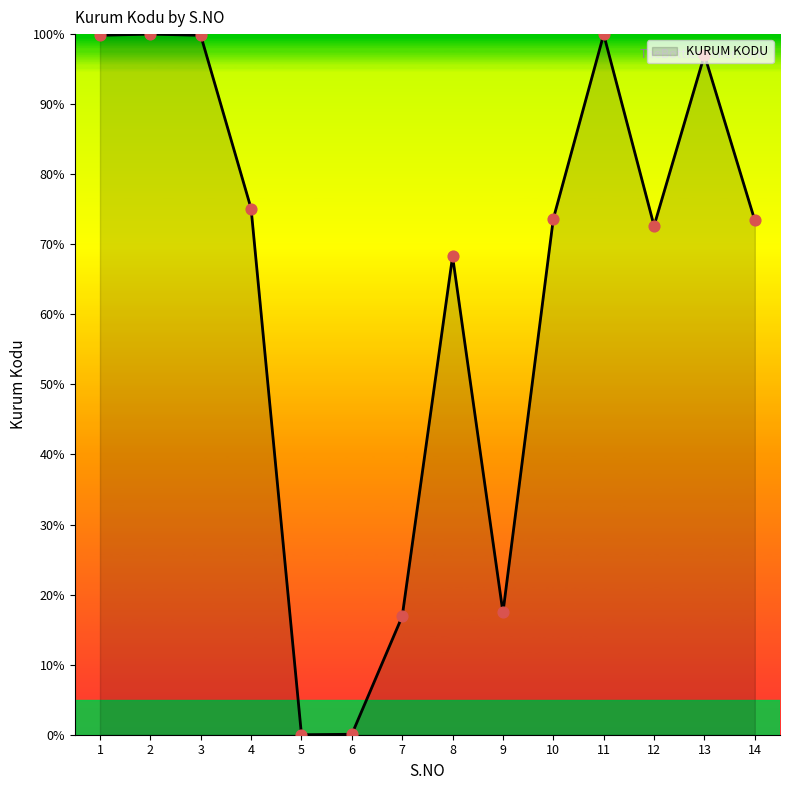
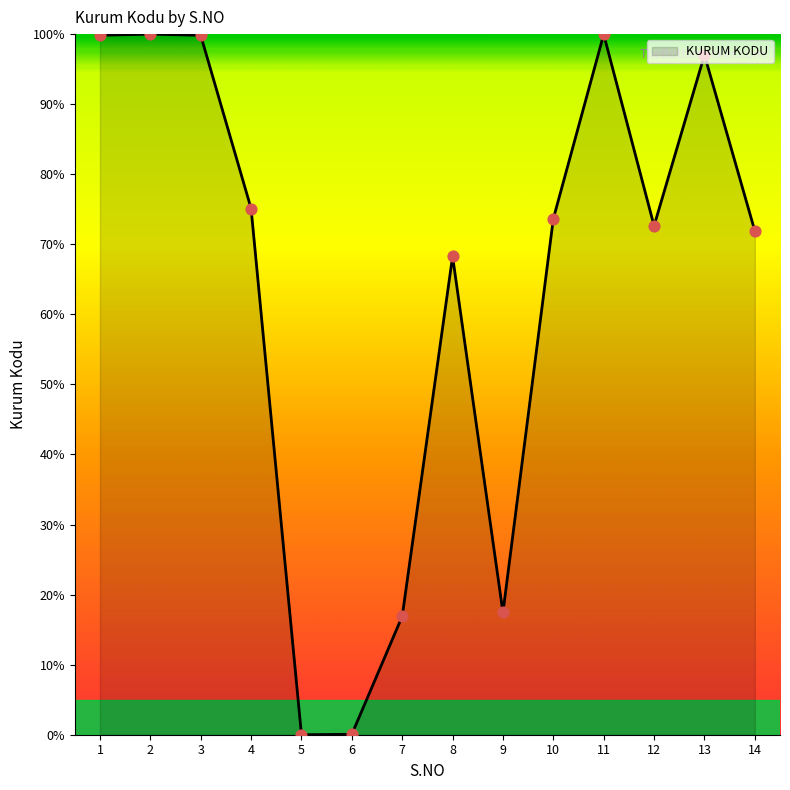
  {
    "1": "100%",
    "2": "100%",
    "3": "100%",
    "4": "75%",
    "7": "17%",
    "8": "68%",
    "9": "17%",
    "10": "74%",
    "11": "100%",
    "12": "73%",
-   "14": "73%"
+   "14": "72%"
  }
